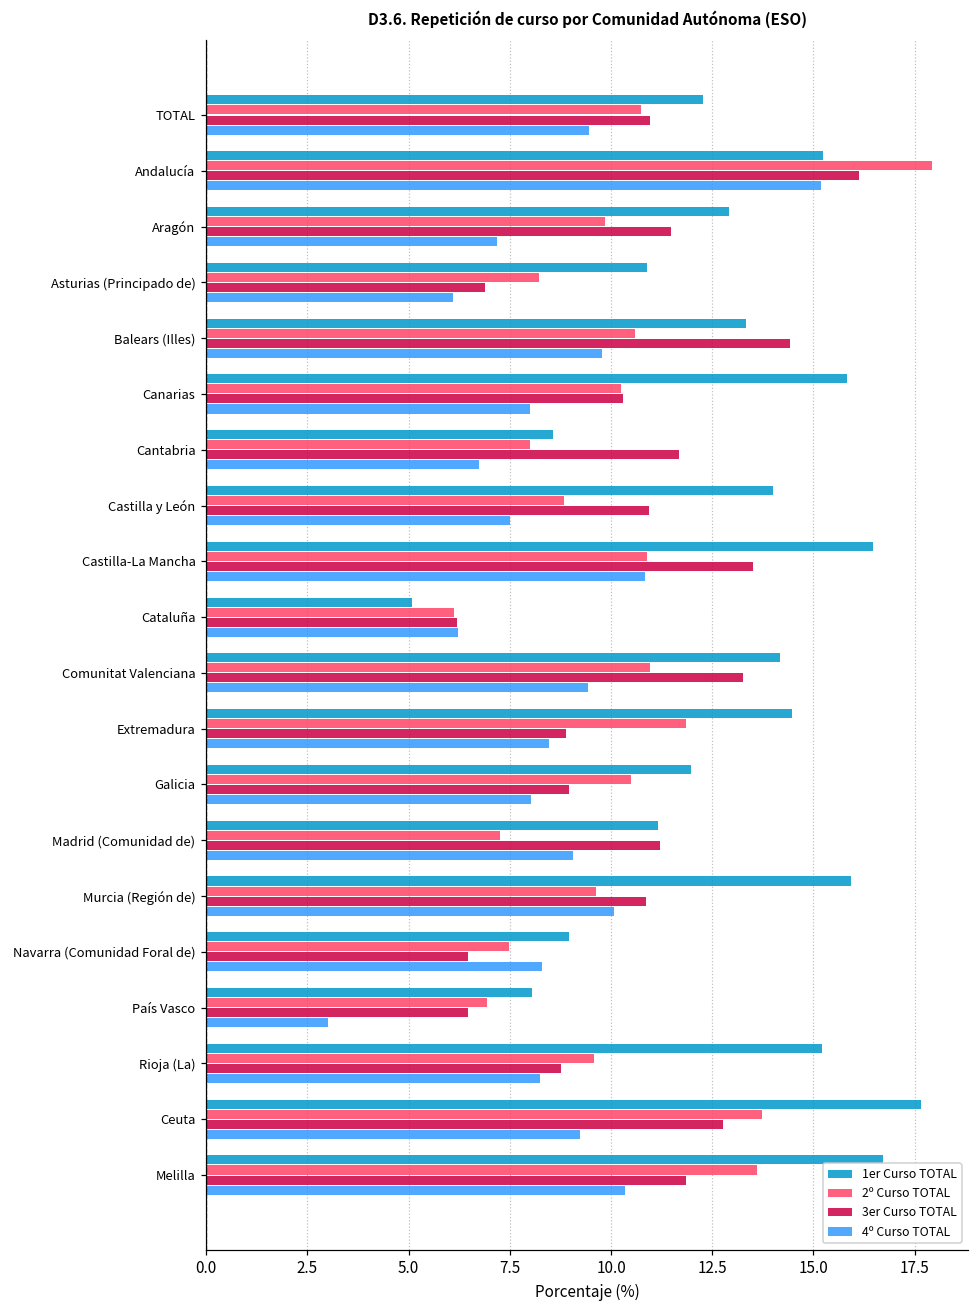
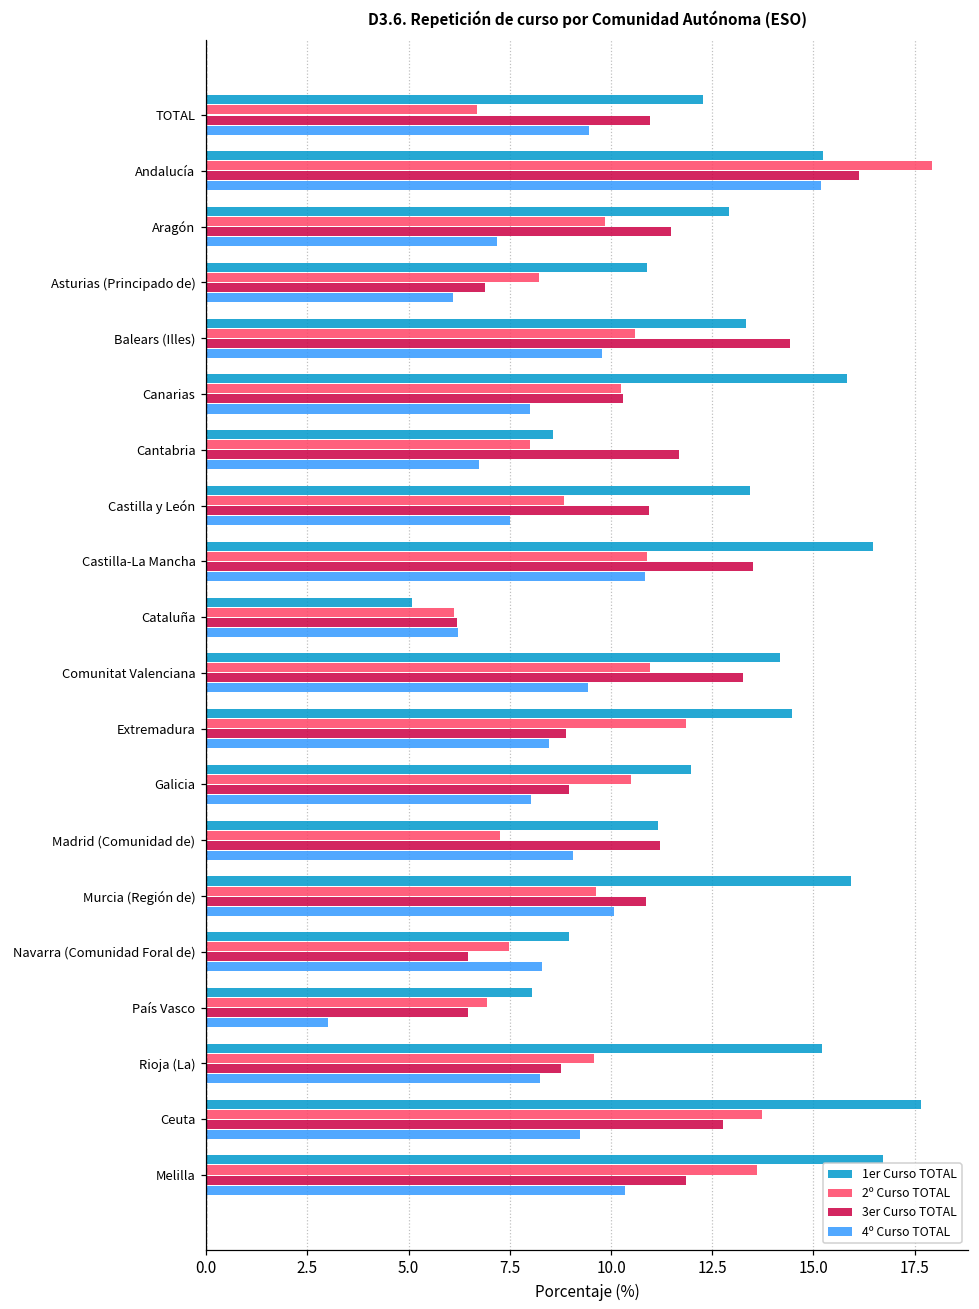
  {
    "1er Curso TOTAL": {
      "TOTAL": 12.3,
      "Andalucía": 15.2,
      "Aragón": 12.9,
      "Asturias (Principado de)": 10.9,
      "Balears (Illes)": 13.3,
      "Canarias": 15.8,
      "Cantabria": 8.6,
-     "Castilla y León": 14.0,
+     "Castilla y León": 13.4,
      "Castilla-La Mancha": 16.5,
      "Cataluña": 5.1,
      "Comunitat Valenciana": 14.2,
      "Extremadura": 14.5,
      "Galicia": 12.0,
      "Madrid (Comunidad de)": 11.2,
      "Murcia (Región de)": 15.9,
      "Navarra (Comunidad Foral de)": 9.0,
      "País Vasco": 8.1,
      "Rioja (La)": 15.2,
      "Ceuta": 17.7,
      "Melilla": 16.7
    },
    "2º Curso TOTAL": {
-     "TOTAL": 10.7,
+     "TOTAL": 6.7,
      "Andalucía": 17.9,
      "Aragón": 9.9,
      "Asturias (Principado de)": 8.2,
      "Balears (Illes)": 10.6,
      "Canarias": 10.2,
      "Cantabria": 8.0,
      "Castilla y León": 8.8,
      "Castilla-La Mancha": 10.9,
      "Cataluña": 6.1,
      "Comunitat Valenciana": 11.0,
      "Extremadura": 11.9,
      "Galicia": 10.5,
      "Madrid (Comunidad de)": 7.3,
      "Murcia (Región de)": 9.6,
      "Navarra (Comunidad Foral de)": 7.5,
      "País Vasco": 6.9,
      "Rioja (La)": 9.6,
      "Ceuta": 13.7,
      "Melilla": 13.6
    },
    "3er Curso TOTAL": {
      "TOTAL": 11.0,
      "Andalucía": 16.1,
      "Aragón": 11.5,
      "Asturias (Principado de)": 6.9,
      "Balears (Illes)": 14.4,
      "Canarias": 10.3,
      "Cantabria": 11.7,
      "Castilla y León": 10.9,
      "Castilla-La Mancha": 13.5,
      "Cataluña": 6.2,
      "Comunitat Valenciana": 13.3,
      "Extremadura": 8.9,
      "Galicia": 9.0,
      "Madrid (Comunidad de)": 11.2,
      "Murcia (Región de)": 10.9,
      "Navarra (Comunidad Foral de)": 6.5,
      "País Vasco": 6.5,
      "Rioja (La)": 8.8,
      "Ceuta": 12.8,
      "Melilla": 11.8
    },
    "4º Curso TOTAL": {
      "TOTAL": 9.5,
      "Andalucía": 15.2,
      "Aragón": 7.2,
      "Asturias (Principado de)": 6.1,
      "Balears (Illes)": 9.8,
      "Canarias": 8.0,
      "Cantabria": 6.7,
      "Castilla y León": 7.5,
      "Castilla-La Mancha": 10.8,
      "Cataluña": 6.2,
      "Comunitat Valenciana": 9.4,
      "Extremadura": 8.5,
      "Galicia": 8.0,
      "Madrid (Comunidad de)": 9.1,
      "Murcia (Región de)": 10.1,
      "Navarra (Comunidad Foral de)": 8.3,
      "País Vasco": 3.0,
      "Rioja (La)": 8.3,
      "Ceuta": 9.2,
      "Melilla": 10.3
    }
  }
